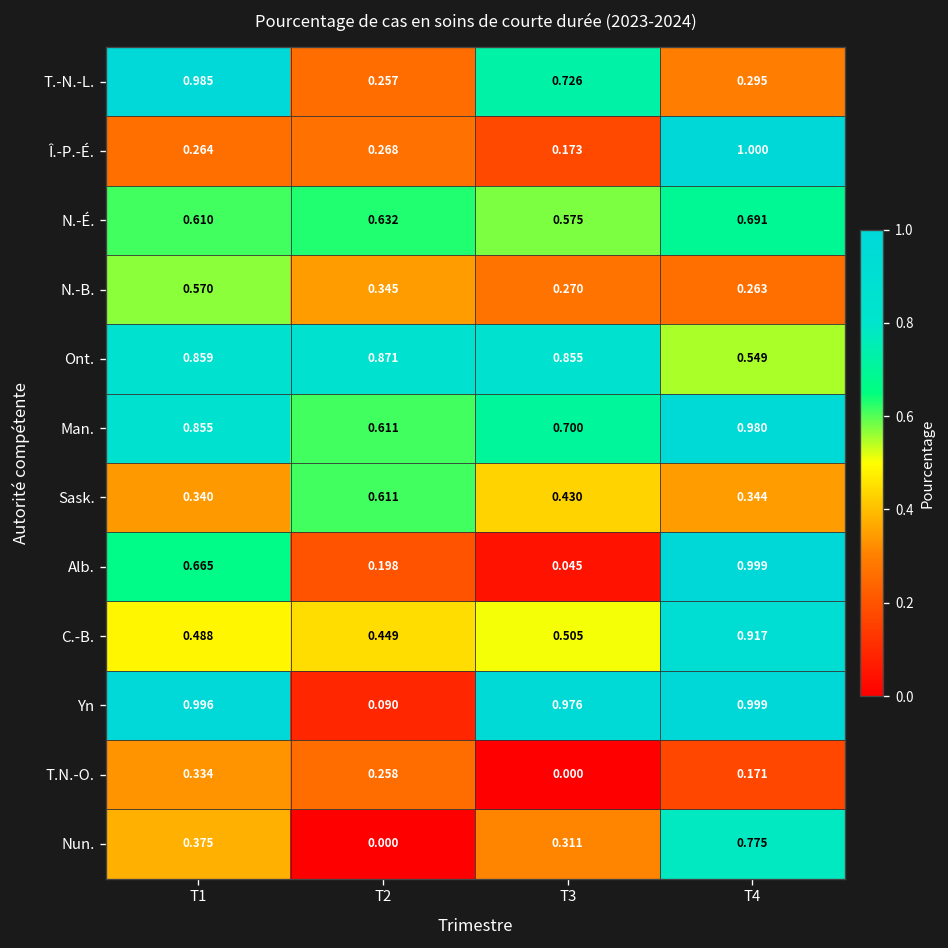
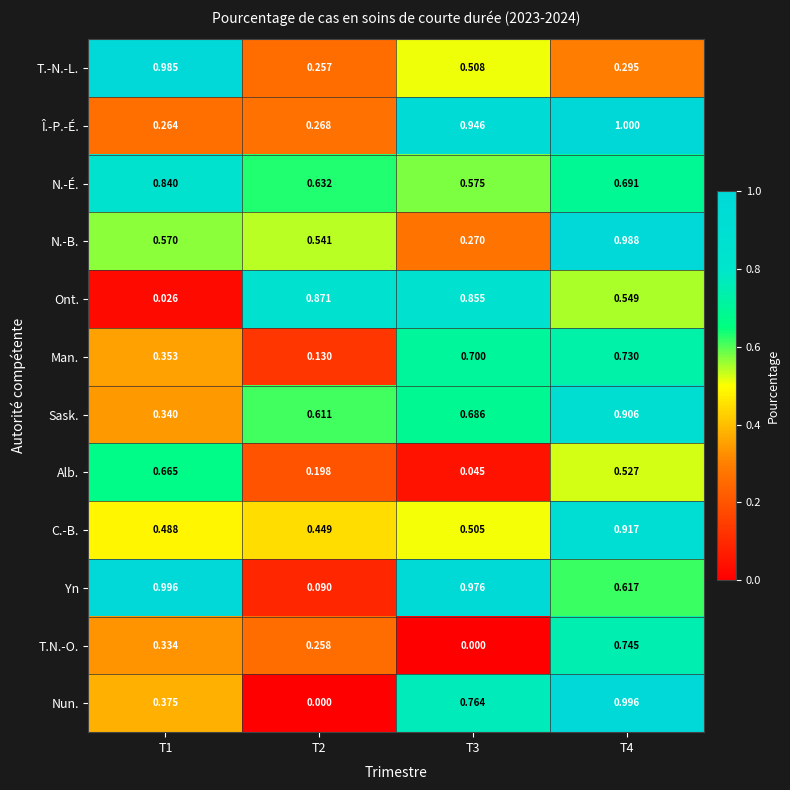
  {
    "T.-N.-L.": {
      "T1": 0.985,
      "T2": 0.257,
-     "T3": 0.726,
+     "T3": 0.508,
      "T4": 0.295
    },
    "Î.-P.-É.": {
      "T1": 0.264,
      "T2": 0.268,
-     "T3": 0.173,
+     "T3": 0.946,
      "T4": 1.000
    },
    "N.-É.": {
-     "T1": 0.610,
+     "T1": 0.840,
      "T2": 0.632,
      "T3": 0.575,
      "T4": 0.691
    },
    "N.-B.": {
      "T1": 0.570,
-     "T2": 0.345,
+     "T2": 0.541,
      "T3": 0.270,
-     "T4": 0.263
+     "T4": 0.988
    },
    "Ont.": {
-     "T1": 0.859,
+     "T1": 0.026,
      "T2": 0.871,
      "T3": 0.855,
      "T4": 0.549
    },
    "Man.": {
-     "T1": 0.855,
-     "T2": 0.611,
+     "T1": 0.353,
+     "T2": 0.130,
      "T3": 0.700,
-     "T4": 0.980
+     "T4": 0.730
    },
    "Sask.": {
      "T1": 0.340,
      "T2": 0.611,
-     "T3": 0.430,
-     "T4": 0.344
+     "T3": 0.686,
+     "T4": 0.906
    },
    "Alb.": {
      "T1": 0.665,
      "T2": 0.198,
      "T3": 0.045,
-     "T4": 0.999
+     "T4": 0.527
    },
    "C.-B.": {
      "T1": 0.488,
      "T2": 0.449,
      "T3": 0.505,
      "T4": 0.917
    },
    "Yn": {
      "T1": 0.996,
      "T2": 0.090,
      "T3": 0.976,
-     "T4": 0.999
+     "T4": 0.617
    },
    "T.N.-O.": {
      "T1": 0.334,
      "T2": 0.258,
      "T3": 0.000,
-     "T4": 0.171
+     "T4": 0.745
    },
    "Nun.": {
      "T1": 0.375,
      "T2": 0.000,
-     "T3": 0.311,
-     "T4": 0.775
+     "T3": 0.764,
+     "T4": 0.996
    }
  }
